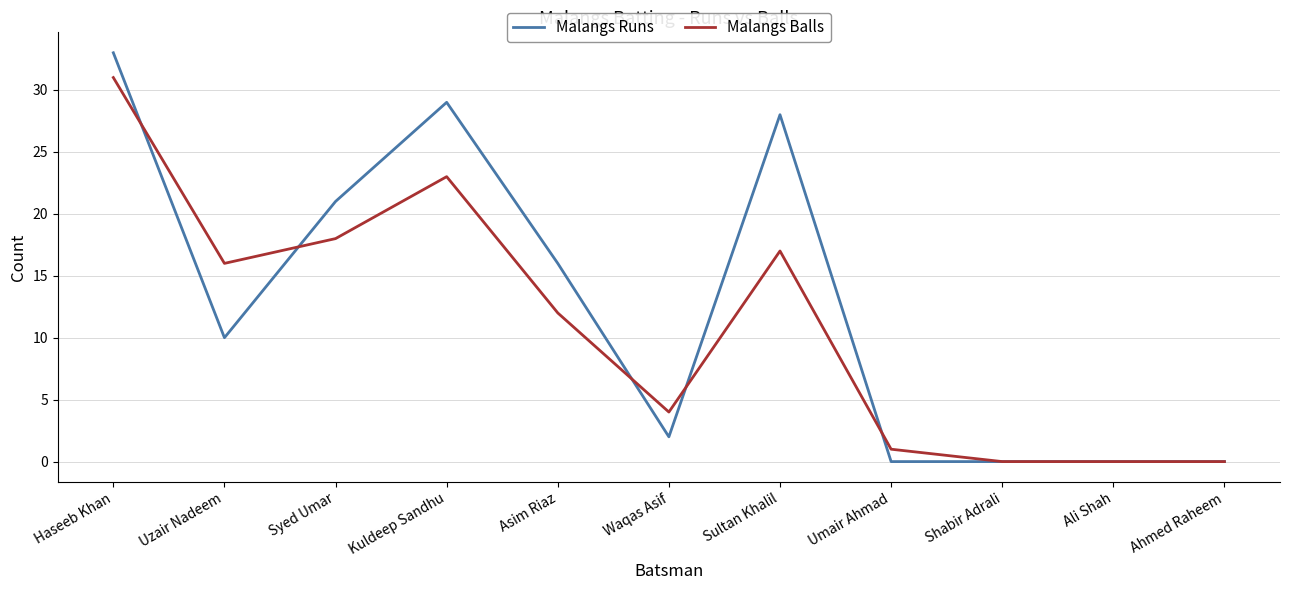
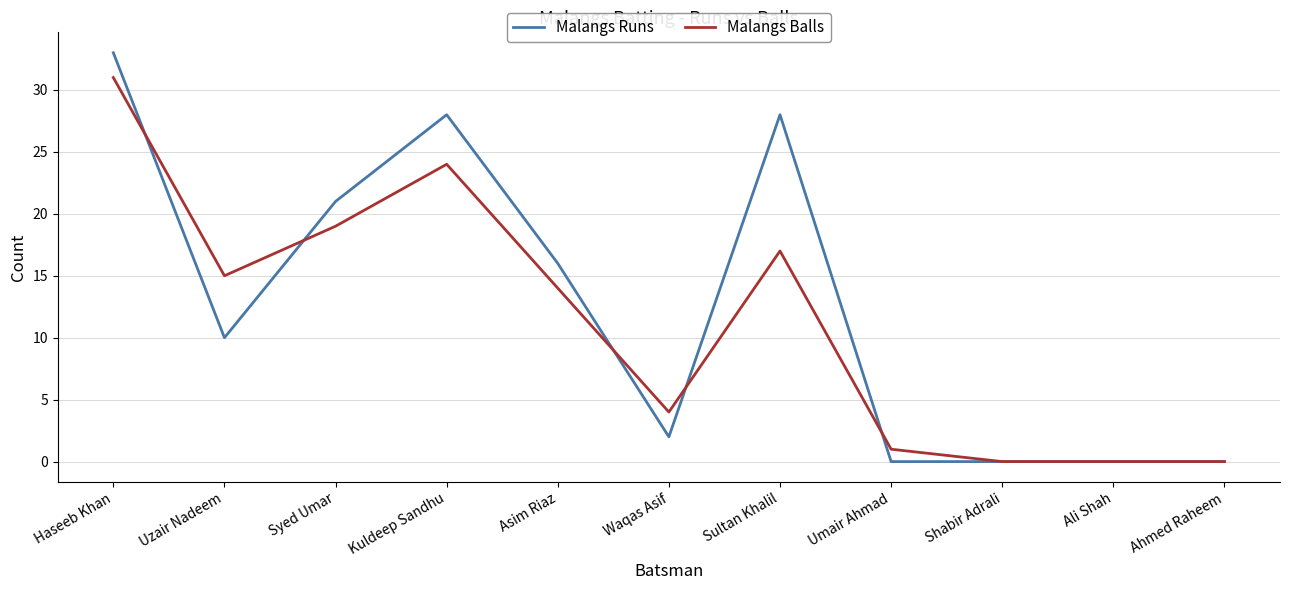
  {
    "Malangs Runs": {
      "Haseeb Khan": 33,
      "Uzair Nadeem": 10,
      "Syed Umar": 21,
-     "Kuldeep Sandhu": 29,
+     "Kuldeep Sandhu": 28,
      "Asim Riaz": 16,
      "Waqas Asif": 2,
      "Sultan Khalil": 28,
      "Umair Ahmad": 0
    },
    "Malangs Balls": {
      "Haseeb Khan": 31,
-     "Uzair Nadeem": 16,
-     "Syed Umar": 18,
-     "Kuldeep Sandhu": 23,
-     "Asim Riaz": 12,
+     "Uzair Nadeem": 15,
+     "Syed Umar": 19,
+     "Kuldeep Sandhu": 24,
+     "Asim Riaz": 14,
      "Waqas Asif": 4,
      "Sultan Khalil": 17,
      "Umair Ahmad": 1
    }
  }
